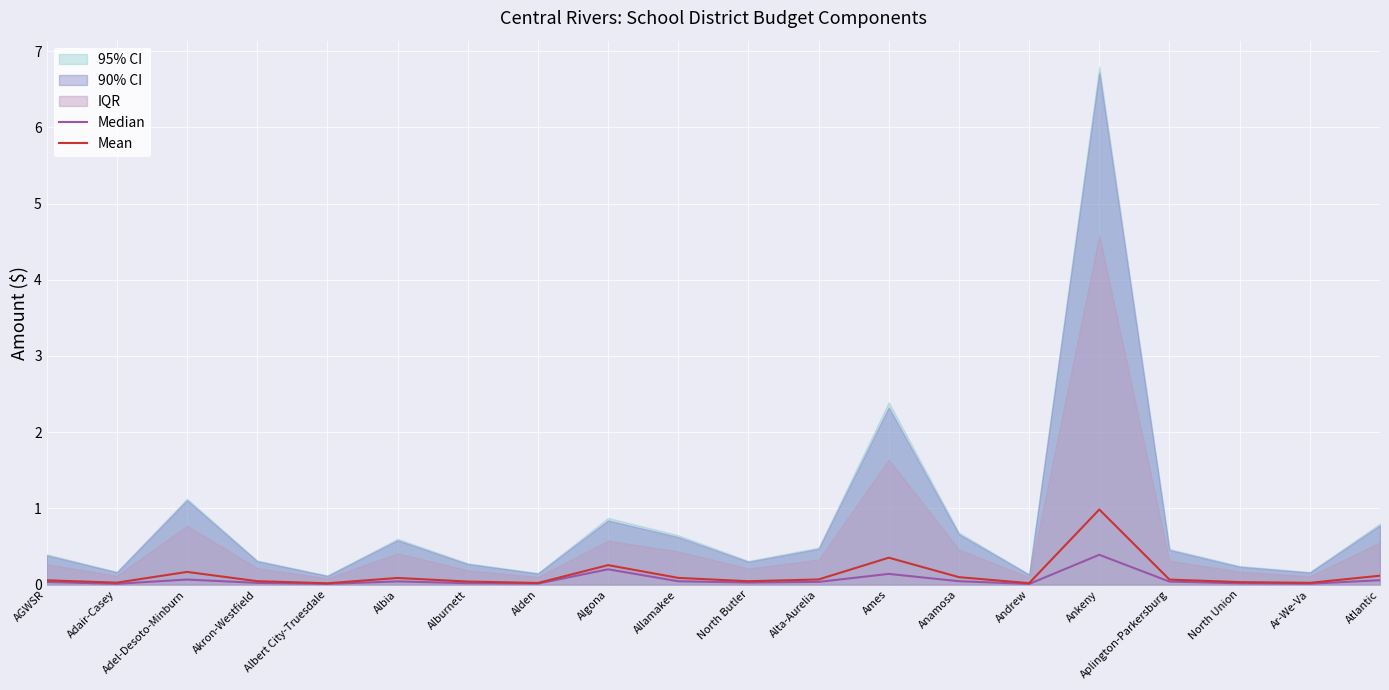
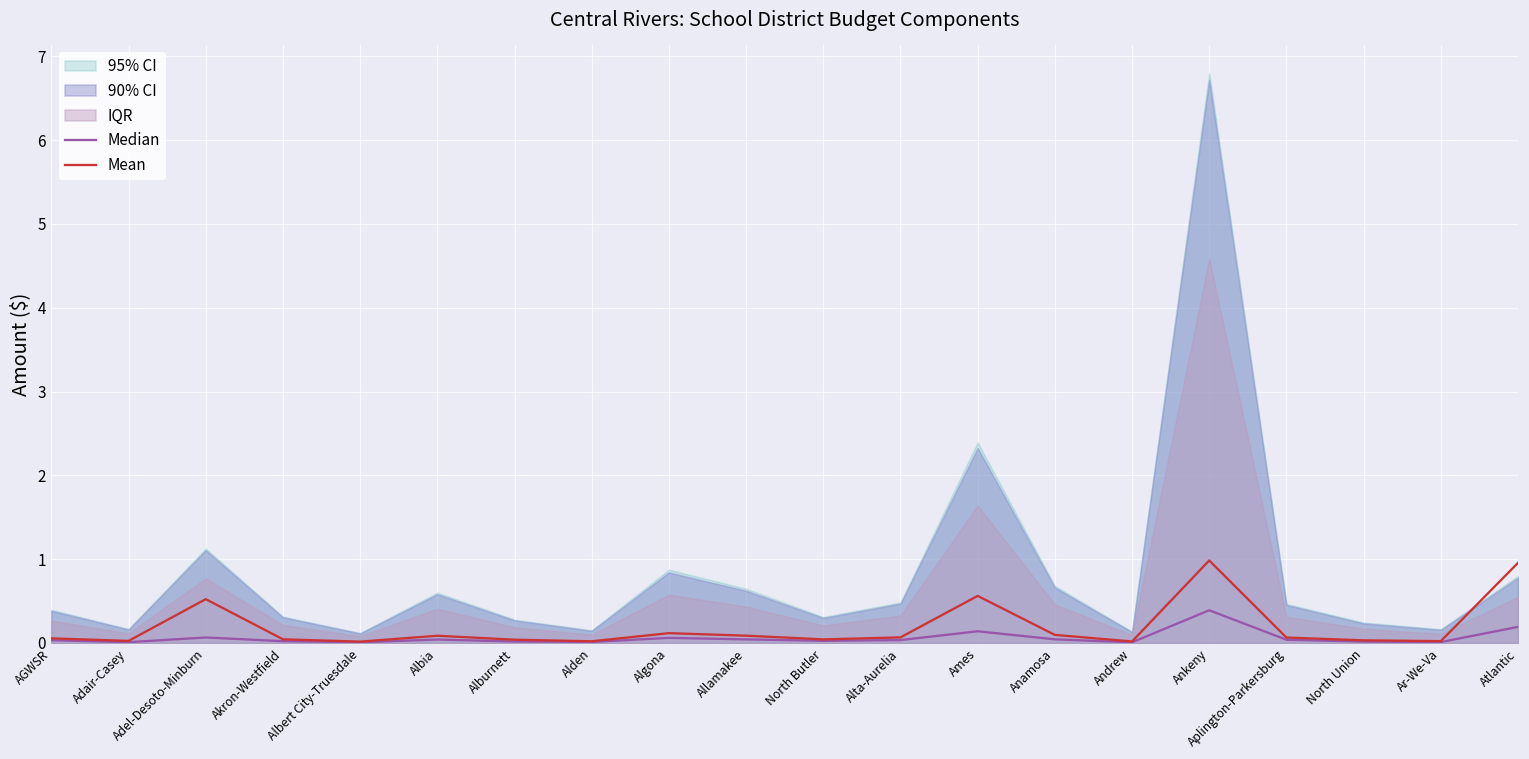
  {
    "Median": {
      "Adel-Desoto-Minburn": 0.1,
      "Albia": 0.0,
-     "Algona": 0.2,
+     "Algona": 0.1,
      "Allamakee": 0.0,
      "Ames": 0.1,
      "Anamosa": 0.0,
      "Ankeny": 0.4,
-     "Atlantic": 0.1
+     "Atlantic": 0.2
    },
    "Mean": {
-     "Adel-Desoto-Minburn": 0.2,
+     "Adel-Desoto-Minburn": 0.5,
      "Albia": 0.1,
-     "Algona": 0.3,
+     "Algona": 0.1,
      "Allamakee": 0.1,
-     "Ames": 0.4,
+     "Ames": 0.6,
      "Anamosa": 0.1,
      "Ankeny": 1.0,
-     "Atlantic": 0.1
+     "Atlantic": 1.0
    }
  }
